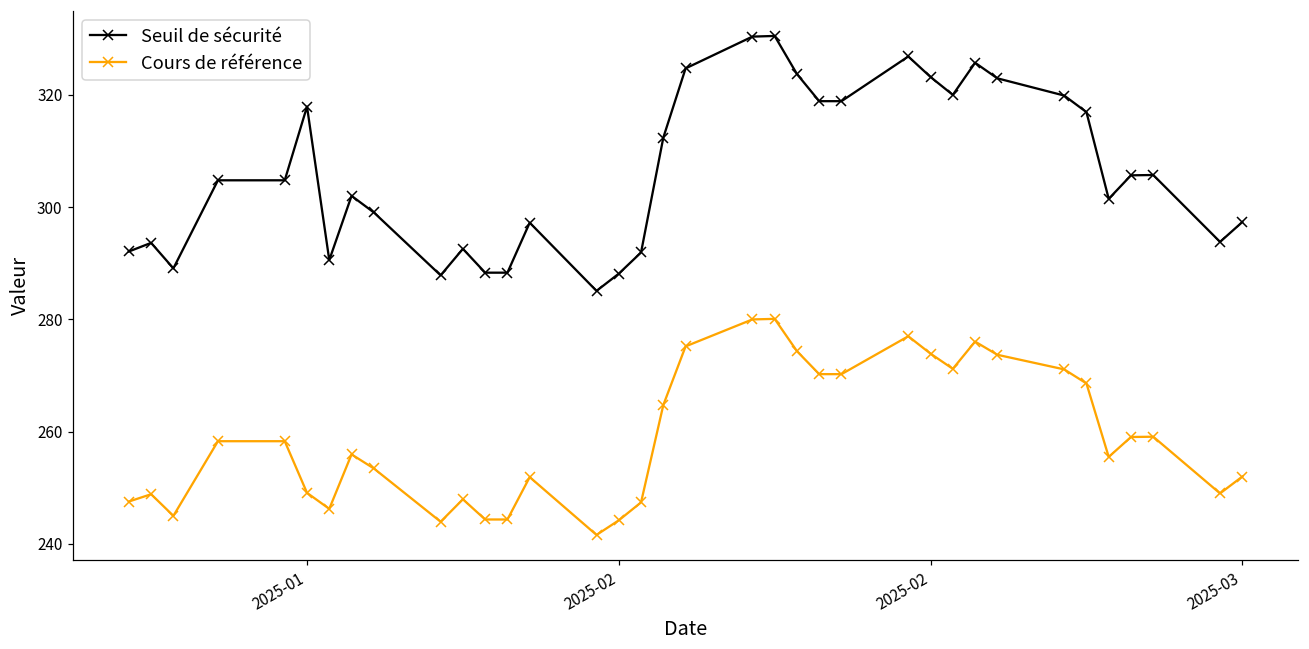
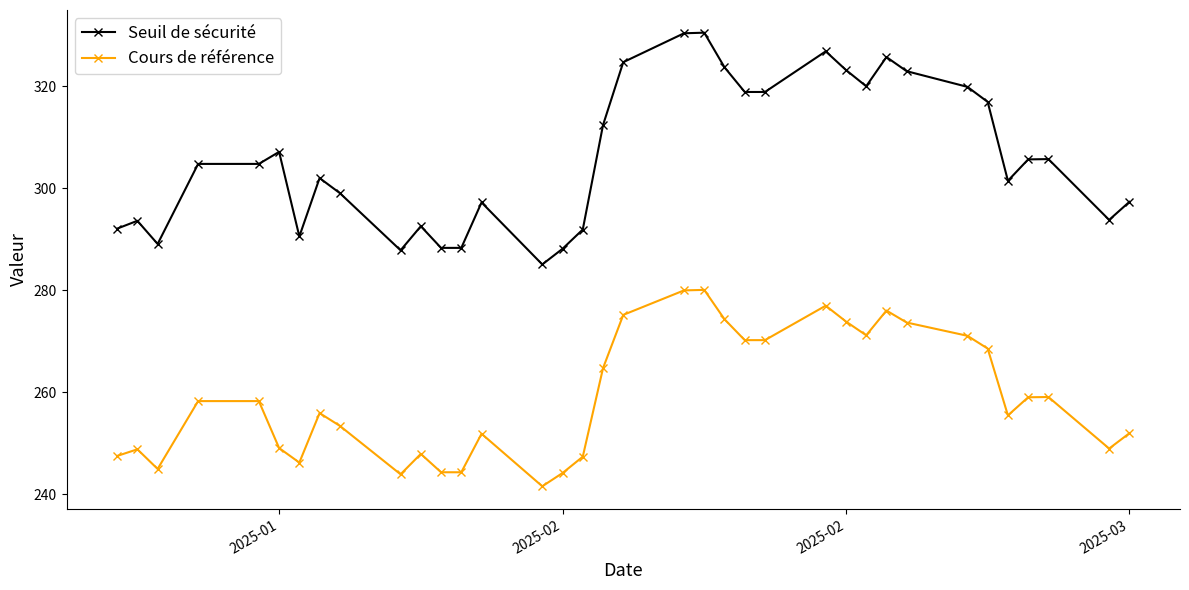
  {
    "Seuil de sécurité": {
-     "2025-01": 318,
+     "2025-01": 307,
      "2025-03": 297
    },
    "Cours de référence": {
      "2025-01": 249,
      "2025-03": 252
    }
  }
